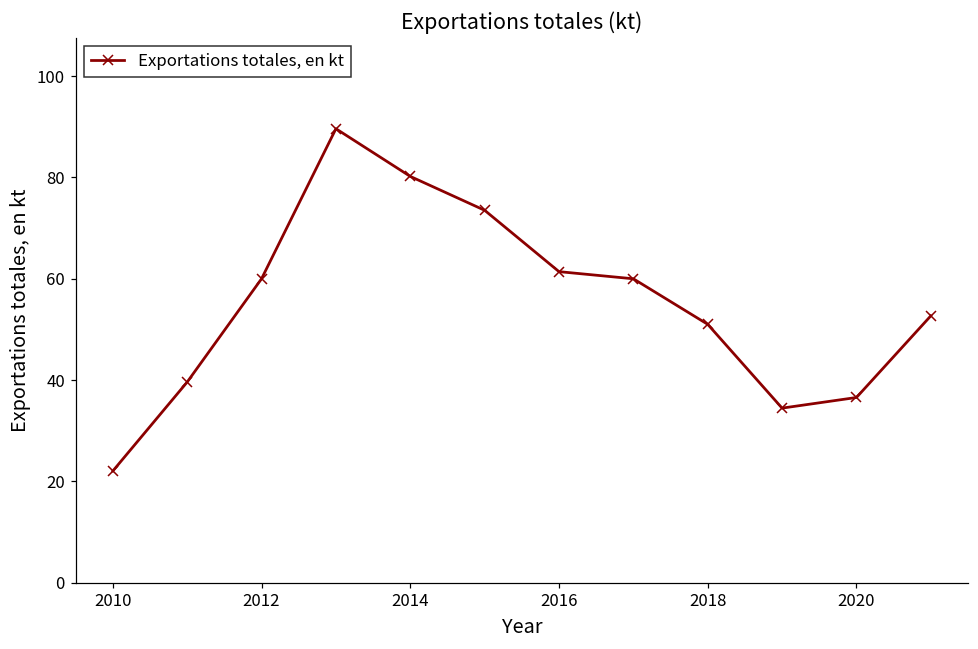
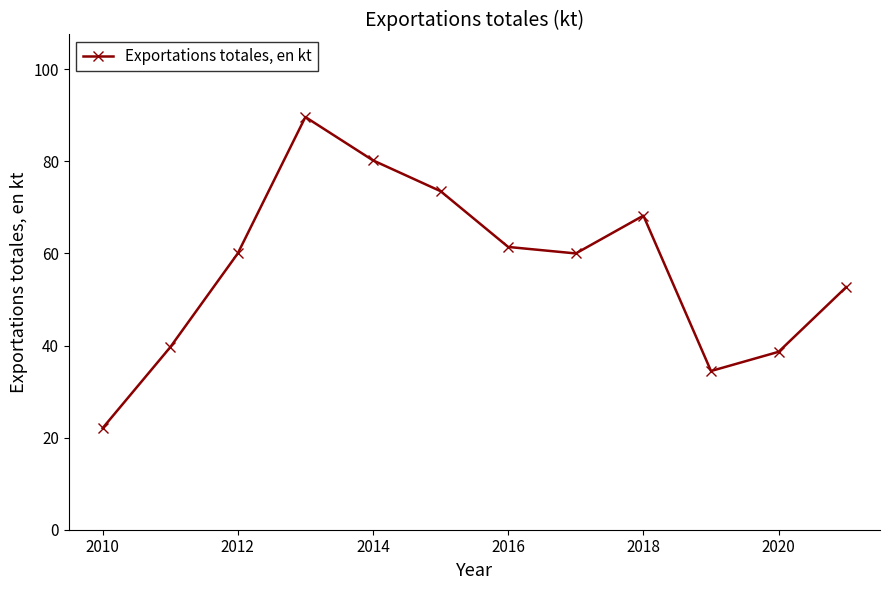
  {
    "2010": 22,
    "2012": 60,
    "2014": 80,
    "2016": 61,
-   "2018": 51,
-   "2020": 37
+   "2018": 68,
+   "2020": 39
  }
